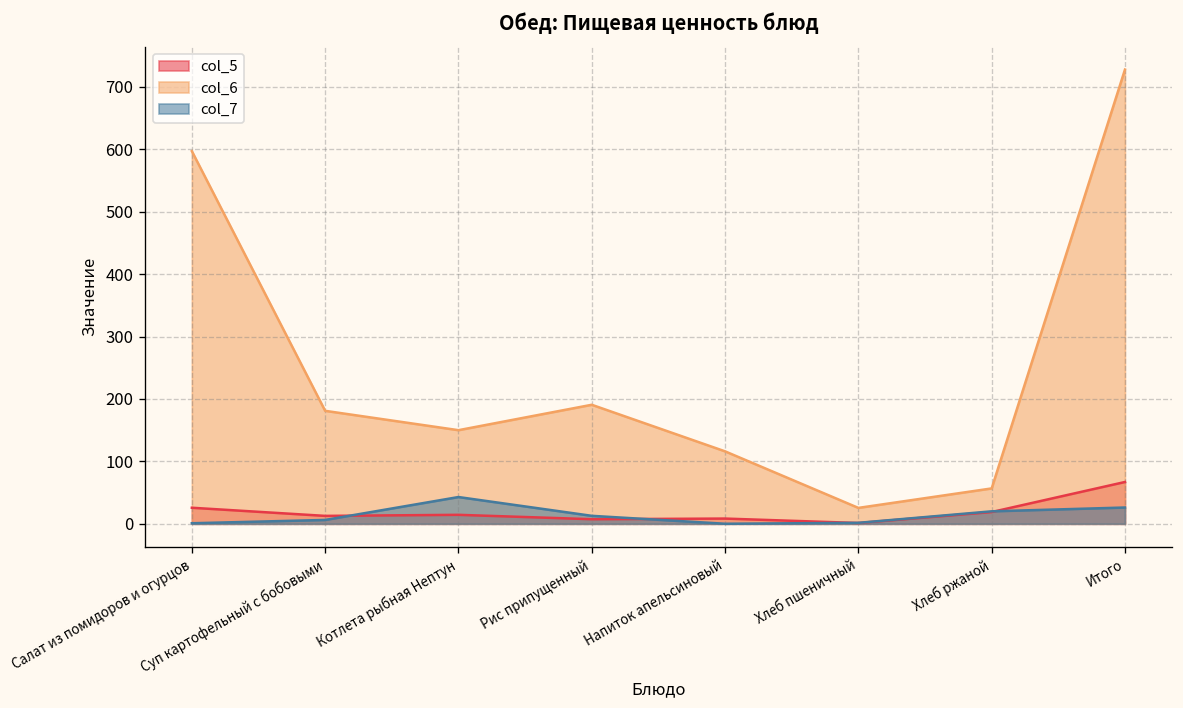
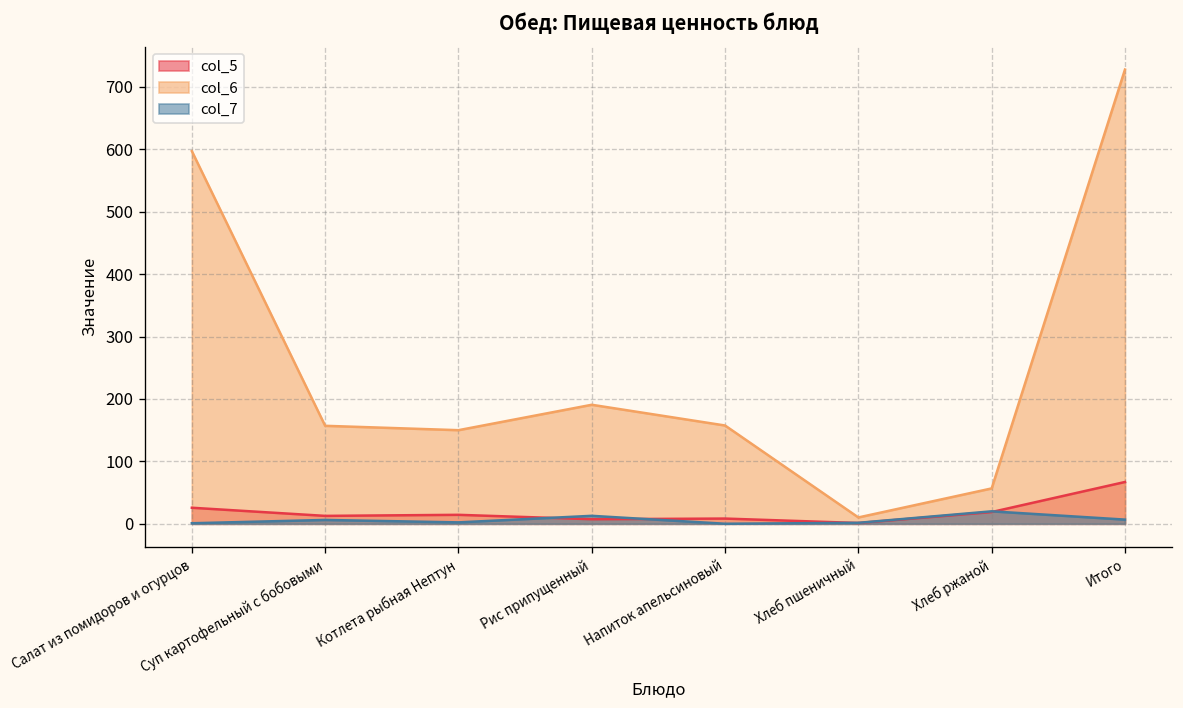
  {
    "col_5": {
      "Салат из помидоров и огурцов": 30,
      "Суп картофельный с бобовыми": 10,
      "Котлета рыбная Нептун": 10,
      "Рис припущенный": 10,
      "Напиток апельсиновый": 10,
      "Итого": 70
    },
    "col_6": {
      "Салат из помидоров и огурцов": 600,
-     "Суп картофельный с бобовыми": 180,
+     "Суп картофельный с бобовыми": 160,
      "Котлета рыбная Нептун": 150,
      "Рис припущенный": 190,
-     "Напиток апельсиновый": 120,
-     "Хлеб пшеничный": 30,
+     "Напиток апельсиновый": 160,
+     "Хлеб пшеничный": 10,
      "Хлеб ржаной": 60,
      "Итого": 730
    },
    "col_7": {
      "Салат из помидоров и огурцов": 0,
      "Суп картофельный с бобовыми": 10,
-     "Котлета рыбная Нептун": 40,
+     "Котлета рыбная Нептун": 0,
      "Рис припущенный": 10,
      "Напиток апельсиновый": 0,
-     "Итого": 30
+     "Итого": 10
    }
  }
